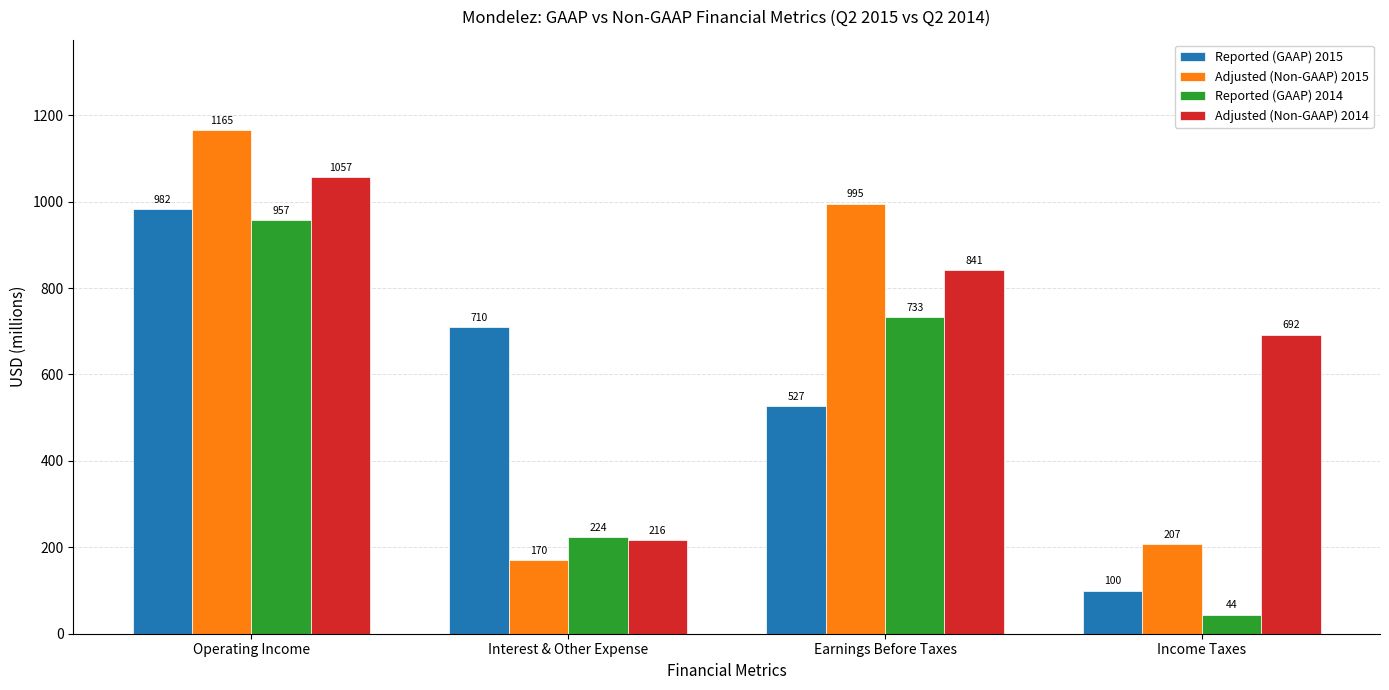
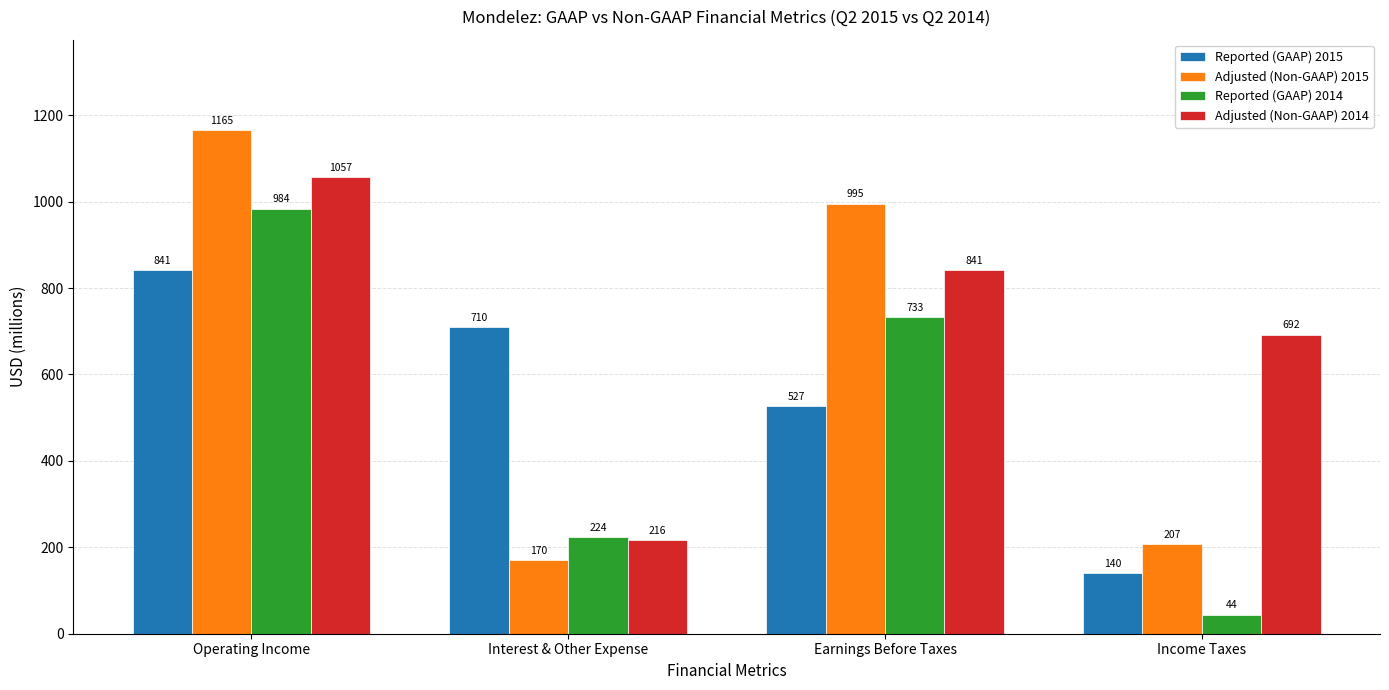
  {
    "Reported (GAAP) 2015": {
-     "Operating Income": 982,
+     "Operating Income": 841,
      "Interest & Other Expense": 710,
      "Earnings Before Taxes": 527,
-     "Income Taxes": 100
+     "Income Taxes": 140
    },
    "Adjusted (Non-GAAP) 2015": {
      "Operating Income": 1165,
      "Interest & Other Expense": 170,
      "Earnings Before Taxes": 995,
      "Income Taxes": 207
    },
    "Reported (GAAP) 2014": {
-     "Operating Income": 957,
+     "Operating Income": 984,
      "Interest & Other Expense": 224,
      "Earnings Before Taxes": 733,
      "Income Taxes": 44
    },
    "Adjusted (Non-GAAP) 2014": {
      "Operating Income": 1057,
      "Interest & Other Expense": 216,
      "Earnings Before Taxes": 841,
      "Income Taxes": 692
    }
  }
